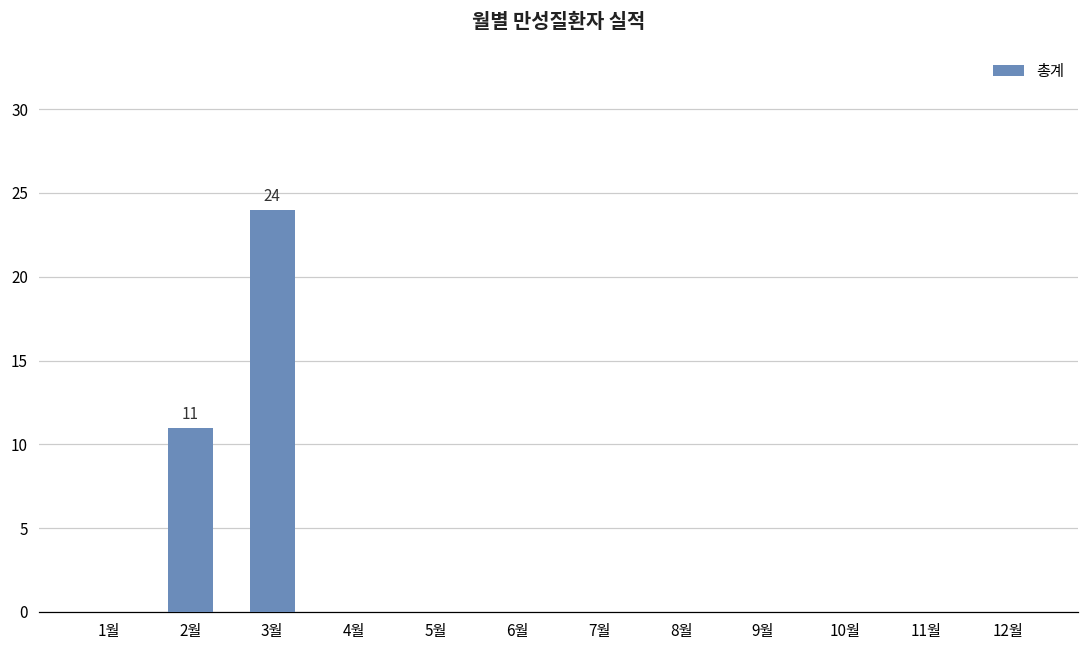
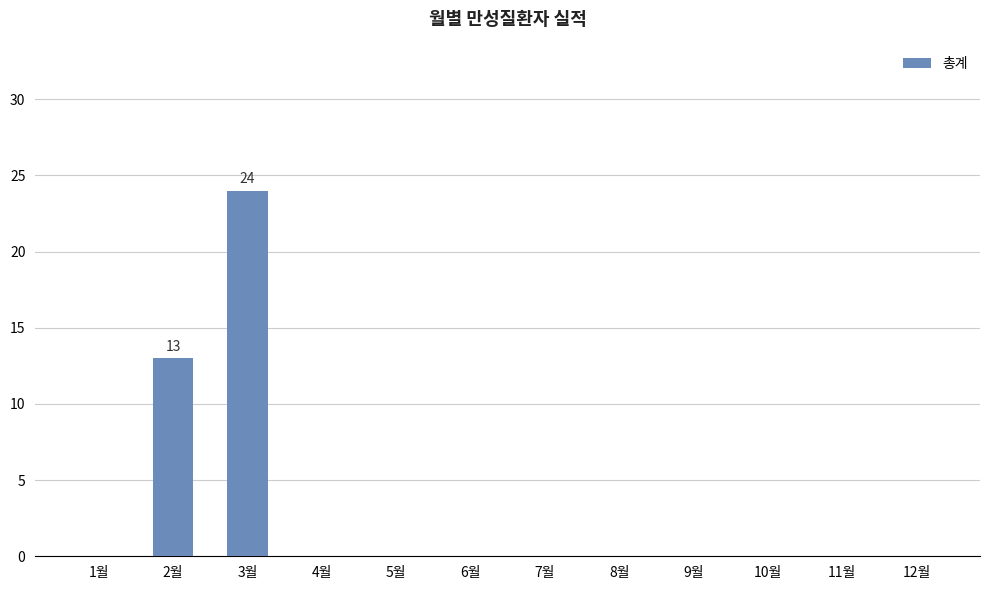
  {
-   "2월": 11,
+   "2월": 13,
    "3월": 24
  }
